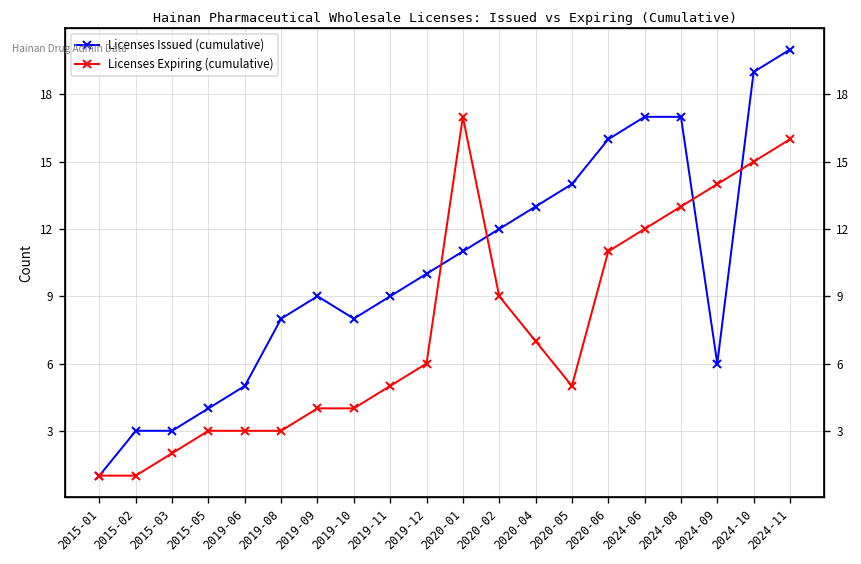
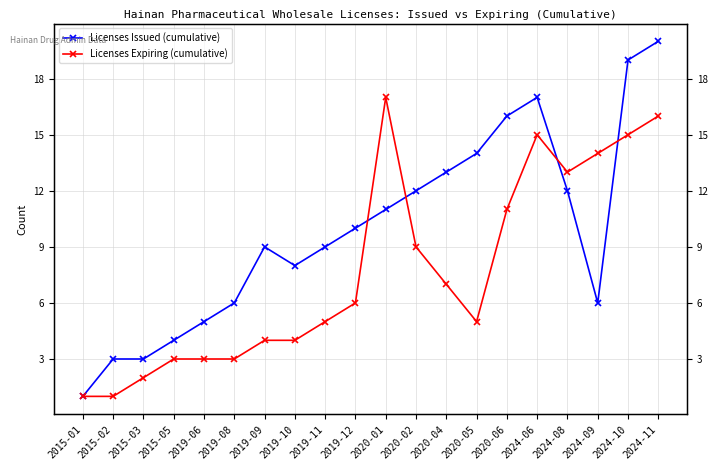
  {
    "Licenses Issued (cumulative)": {
      "2015-02": 3,
      "2015-03": 3,
      "2015-05": 4,
      "2019-06": 5,
-     "2019-08": 8,
+     "2019-08": 6,
      "2019-09": 9,
      "2019-10": 8,
      "2019-11": 9,
      "2019-12": 10,
      "2020-01": 11,
      "2020-02": 12,
      "2020-04": 13,
      "2020-05": 14,
      "2020-06": 16,
      "2024-06": 17,
-     "2024-08": 17,
+     "2024-08": 12,
      "2024-09": 6,
      "2024-10": 19,
      "2024-11": 20
    },
    "Licenses Expiring (cumulative)": {
      "2015-02": 1,
      "2015-03": 2,
      "2015-05": 3,
      "2019-06": 3,
      "2019-08": 3,
      "2019-09": 4,
      "2019-10": 4,
      "2019-11": 5,
      "2019-12": 6,
      "2020-01": 17,
      "2020-02": 9,
      "2020-04": 7,
      "2020-05": 5,
      "2020-06": 11,
-     "2024-06": 12,
+     "2024-06": 15,
      "2024-08": 13,
      "2024-09": 14,
      "2024-10": 15,
      "2024-11": 16
    }
  }
